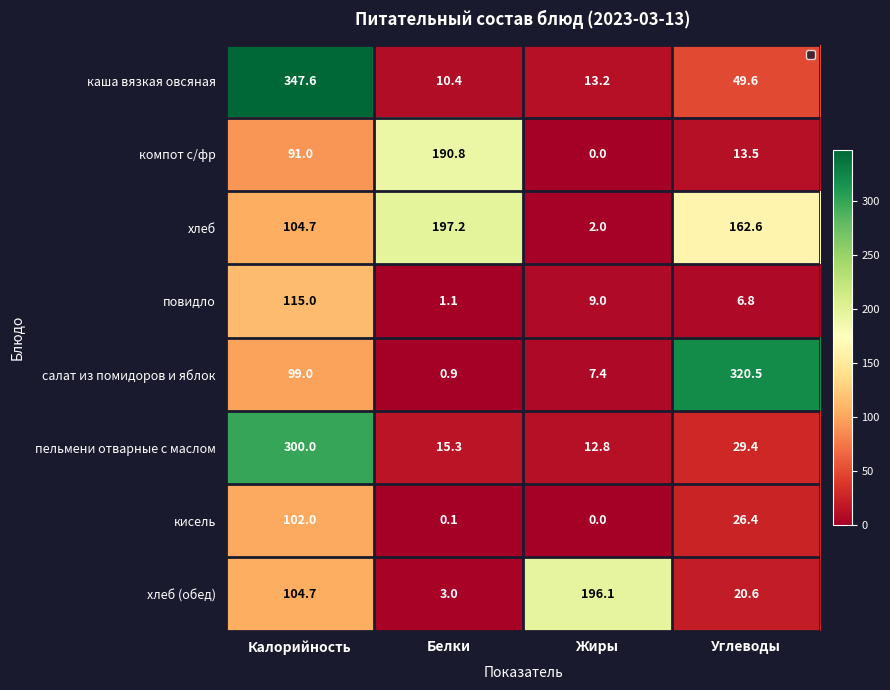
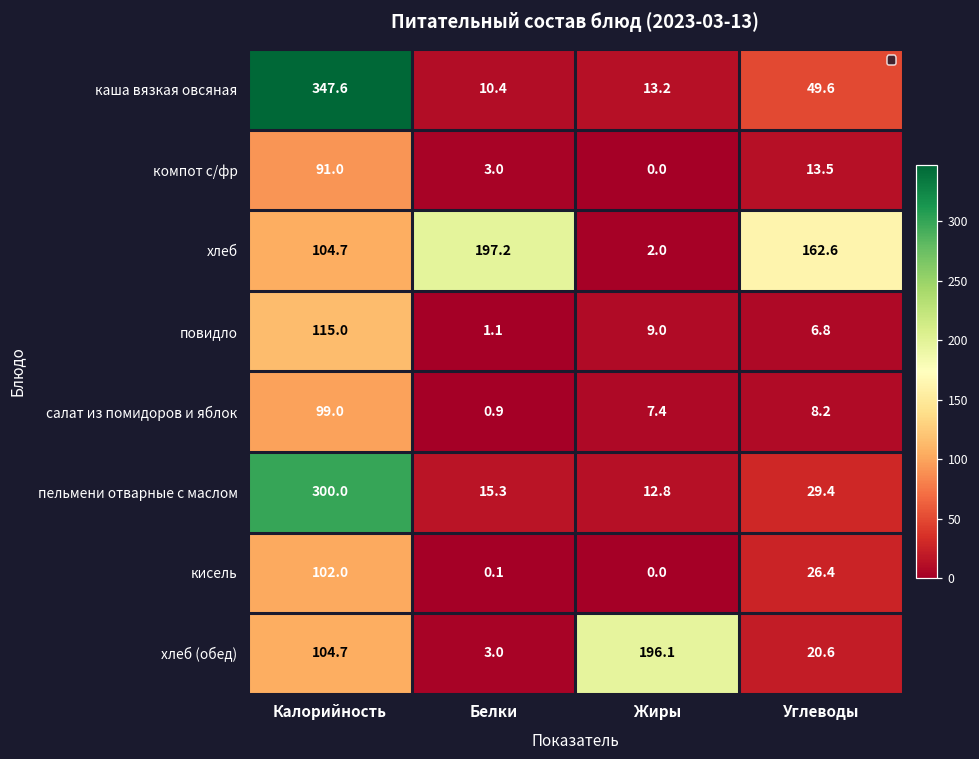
  {
    "каша вязкая овсяная": {
      "Калорийность": 347.6,
      "Белки": 10.4,
      "Жиры": 13.2,
      "Углеводы": 49.6
    },
    "компот с/фр": {
      "Калорийность": 91.0,
-     "Белки": 190.8,
+     "Белки": 3.0,
      "Жиры": 0.0,
      "Углеводы": 13.5
    },
    "хлеб": {
      "Калорийность": 104.7,
      "Белки": 197.2,
      "Жиры": 2.0,
      "Углеводы": 162.6
    },
    "повидло": {
      "Калорийность": 115.0,
      "Белки": 1.1,
      "Жиры": 9.0,
      "Углеводы": 6.8
    },
    "салат из помидоров и яблок": {
      "Калорийность": 99.0,
      "Белки": 0.9,
      "Жиры": 7.4,
-     "Углеводы": 320.5
+     "Углеводы": 8.2
    },
    "пельмени отварные с маслом": {
      "Калорийность": 300.0,
      "Белки": 15.3,
      "Жиры": 12.8,
      "Углеводы": 29.4
    },
    "кисель": {
      "Калорийность": 102.0,
      "Белки": 0.1,
      "Жиры": 0.0,
      "Углеводы": 26.4
    },
    "хлеб (обед)": {
      "Калорийность": 104.7,
      "Белки": 3.0,
      "Жиры": 196.1,
      "Углеводы": 20.6
    }
  }
